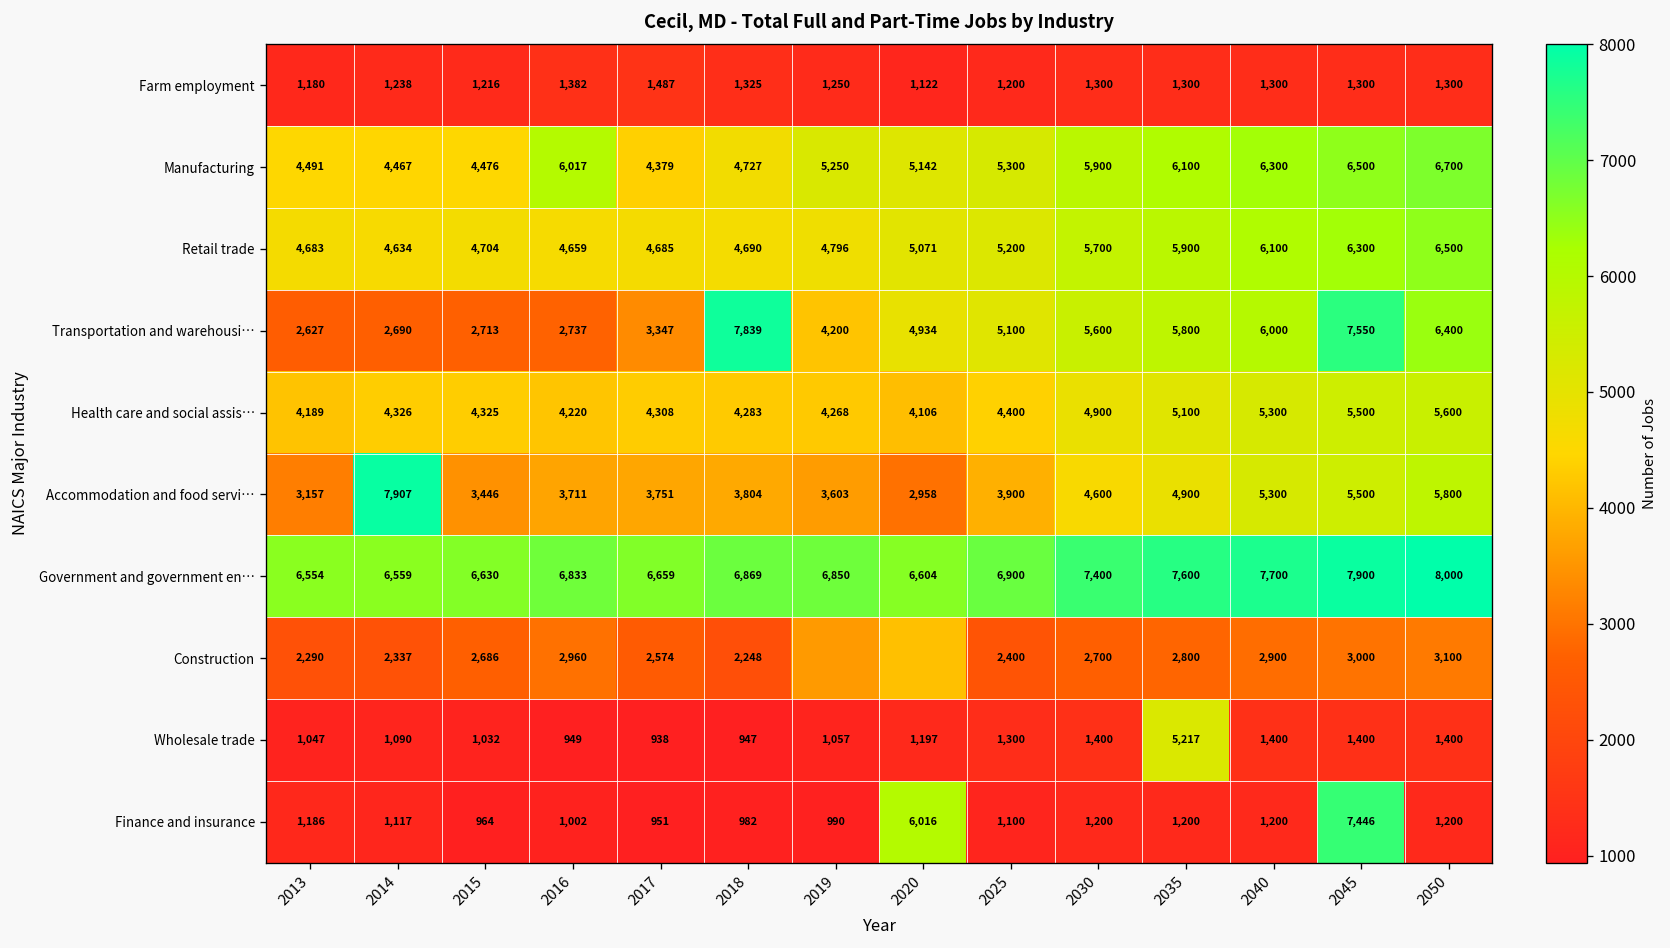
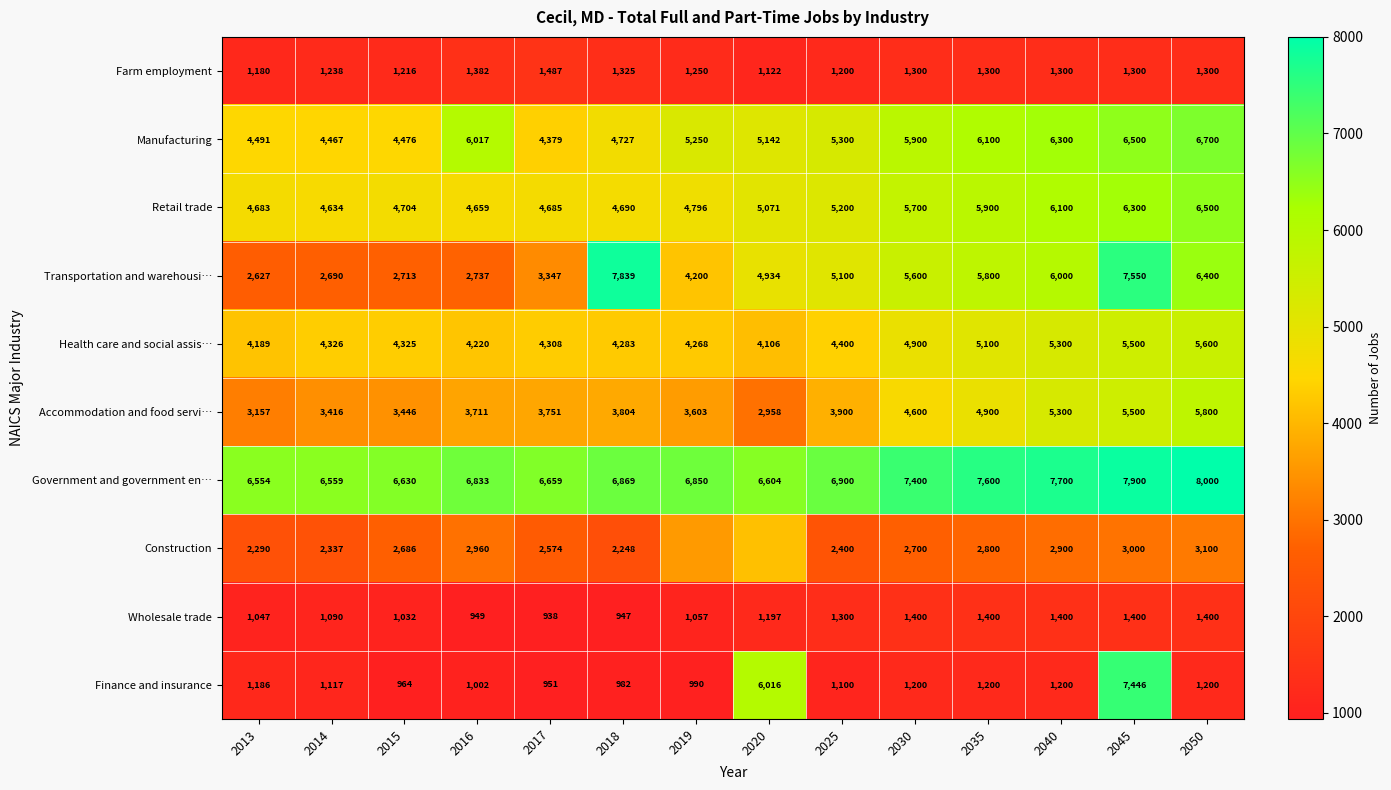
  {
    "Farm employment": {
      "2013": "1,180",
      "2014": "1,238",
      "2015": "1,216",
      "2016": "1,382",
      "2017": "1,487",
      "2018": "1,325",
      "2019": "1,250",
      "2020": "1,122",
      "2025": "1,200",
      "2030": "1,300",
      "2035": "1,300",
      "2040": "1,300",
      "2045": "1,300",
      "2050": "1,300"
    },
    "Manufacturing": {
      "2013": "4,491",
      "2014": "4,467",
      "2015": "4,476",
      "2016": "6,017",
      "2017": "4,379",
      "2018": "4,727",
      "2019": "5,250",
      "2020": "5,142",
      "2025": "5,300",
      "2030": "5,900",
      "2035": "6,100",
      "2040": "6,300",
      "2045": "6,500",
      "2050": "6,700"
    },
    "Retail trade": {
      "2013": "4,683",
      "2014": "4,634",
      "2015": "4,704",
      "2016": "4,659",
      "2017": "4,685",
      "2018": "4,690",
      "2019": "4,796",
      "2020": "5,071",
      "2025": "5,200",
      "2030": "5,700",
      "2035": "5,900",
      "2040": "6,100",
      "2045": "6,300",
      "2050": "6,500"
    },
    "Transportation and warehousi…": {
      "2013": "2,627",
      "2014": "2,690",
      "2015": "2,713",
      "2016": "2,737",
      "2017": "3,347",
      "2018": "7,839",
      "2019": "4,200",
      "2020": "4,934",
      "2025": "5,100",
      "2030": "5,600",
      "2035": "5,800",
      "2040": "6,000",
      "2045": "7,550",
      "2050": "6,400"
    },
    "Health care and social assis…": {
      "2013": "4,189",
      "2014": "4,326",
      "2015": "4,325",
      "2016": "4,220",
      "2017": "4,308",
      "2018": "4,283",
      "2019": "4,268",
      "2020": "4,106",
      "2025": "4,400",
      "2030": "4,900",
      "2035": "5,100",
      "2040": "5,300",
      "2045": "5,500",
      "2050": "5,600"
    },
    "Accommodation and food servi…": {
      "2013": "3,157",
-     "2014": "7,907",
+     "2014": "3,416",
      "2015": "3,446",
      "2016": "3,711",
      "2017": "3,751",
      "2018": "3,804",
      "2019": "3,603",
      "2020": "2,958",
      "2025": "3,900",
      "2030": "4,600",
      "2035": "4,900",
      "2040": "5,300",
      "2045": "5,500",
      "2050": "5,800"
    },
    "Government and government en…": {
      "2013": "6,554",
      "2014": "6,559",
      "2015": "6,630",
      "2016": "6,833",
      "2017": "6,659",
      "2018": "6,869",
      "2019": "6,850",
      "2020": "6,604",
      "2025": "6,900",
      "2030": "7,400",
      "2035": "7,600",
      "2040": "7,700",
      "2045": "7,900",
      "2050": "8,000"
    },
    "Construction": {
      "2013": "2,290",
      "2014": "2,337",
      "2015": "2,686",
      "2016": "2,960",
      "2017": "2,574",
      "2018": "2,248",
      "2025": "2,400",
      "2030": "2,700",
      "2035": "2,800",
      "2040": "2,900",
      "2045": "3,000",
      "2050": "3,100"
    },
    "Wholesale trade": {
      "2013": "1,047",
      "2014": "1,090",
      "2015": "1,032",
      "2016": "949",
      "2017": "938",
      "2018": "947",
      "2019": "1,057",
      "2020": "1,197",
      "2025": "1,300",
      "2030": "1,400",
-     "2035": "5,217",
+     "2035": "1,400",
      "2040": "1,400",
      "2045": "1,400",
      "2050": "1,400"
    },
    "Finance and insurance": {
      "2013": "1,186",
      "2014": "1,117",
      "2015": "964",
      "2016": "1,002",
      "2017": "951",
      "2018": "982",
      "2019": "990",
      "2020": "6,016",
      "2025": "1,100",
      "2030": "1,200",
      "2035": "1,200",
      "2040": "1,200",
      "2045": "7,446",
      "2050": "1,200"
    }
  }
